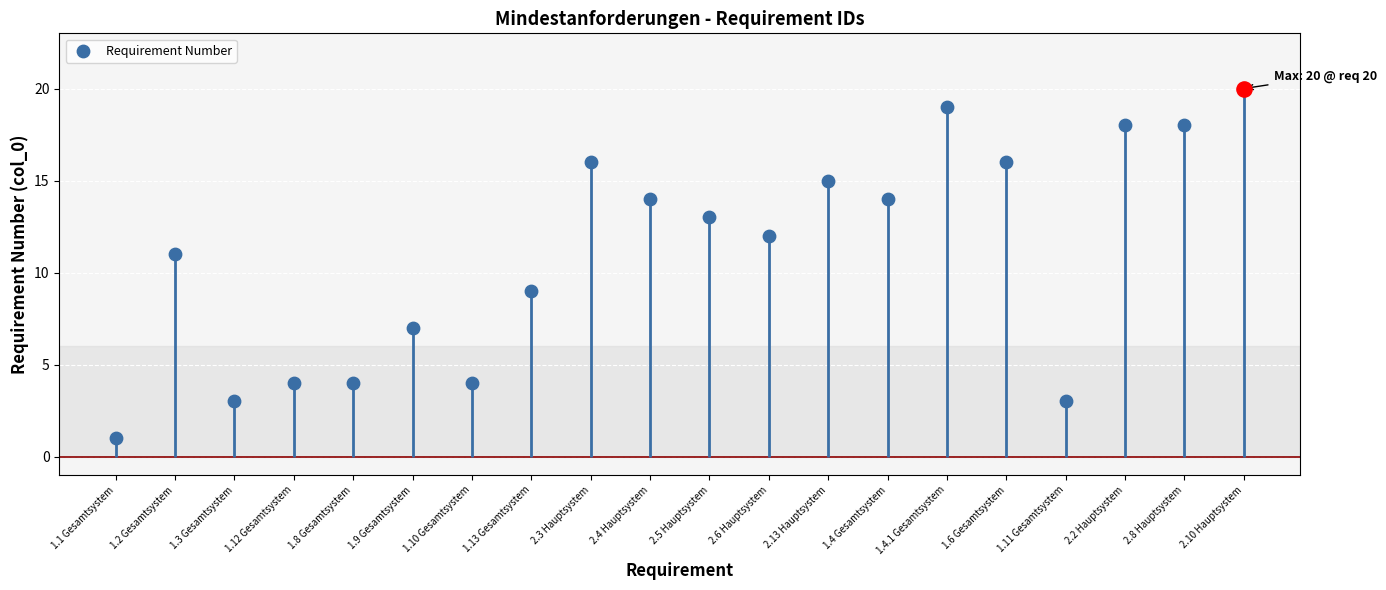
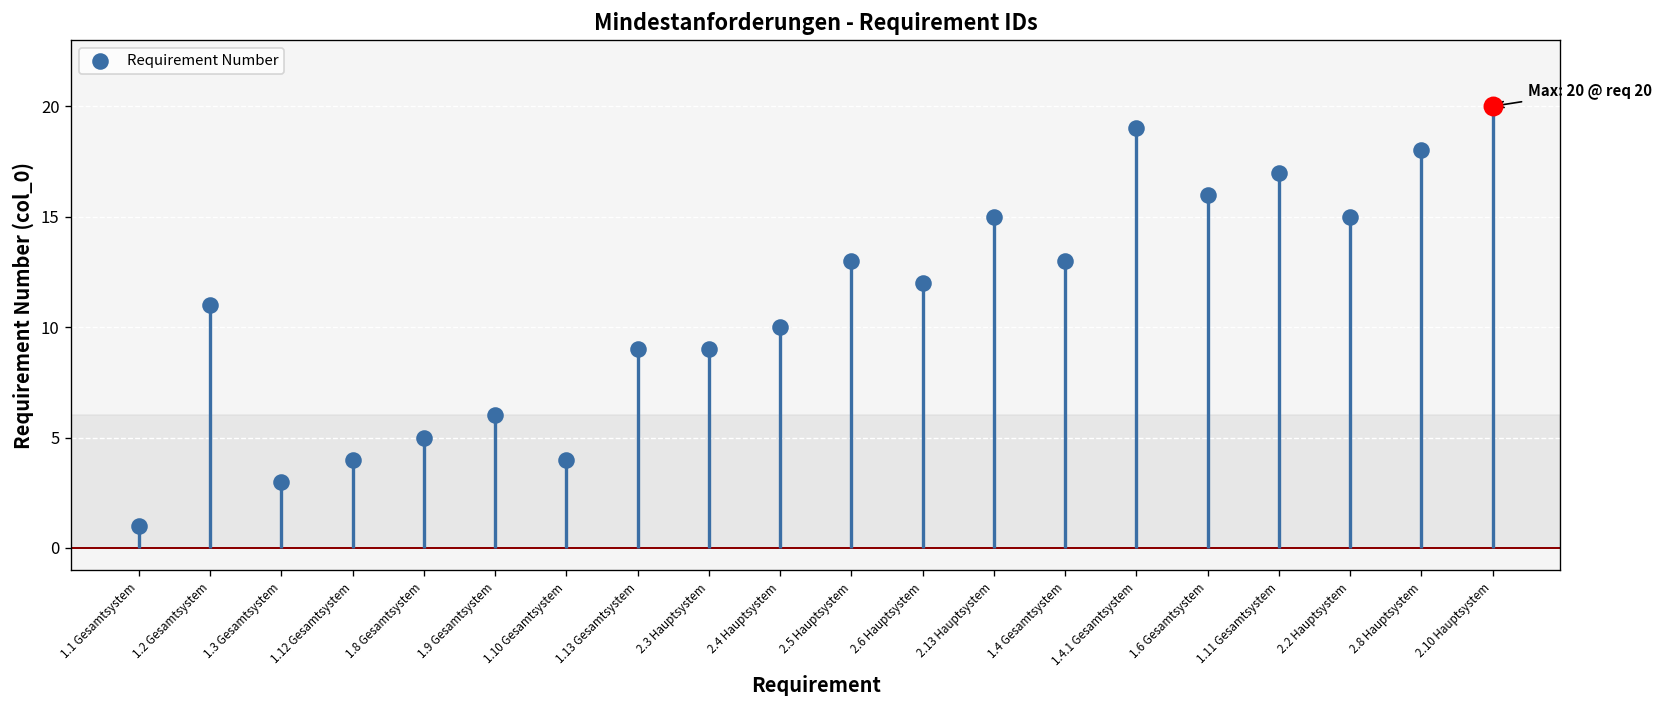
  {
    "Requirement Number": {
-     "1.8 Gesamtsystem": 4,
-     "1.9 Gesamtsystem": 7,
-     "2.3 Hauptsystem": 16,
-     "2.4 Hauptsystem": 14,
-     "1.4 Gesamtsystem": 14,
-     "1.11 Gesamtsystem": 3,
-     "2.2 Hauptsystem": 18
+     "1.8 Gesamtsystem": 5,
+     "1.9 Gesamtsystem": 6,
+     "2.3 Hauptsystem": 9,
+     "2.4 Hauptsystem": 10,
+     "1.4 Gesamtsystem": 13,
+     "1.11 Gesamtsystem": 17,
+     "2.2 Hauptsystem": 15
    }
  }
